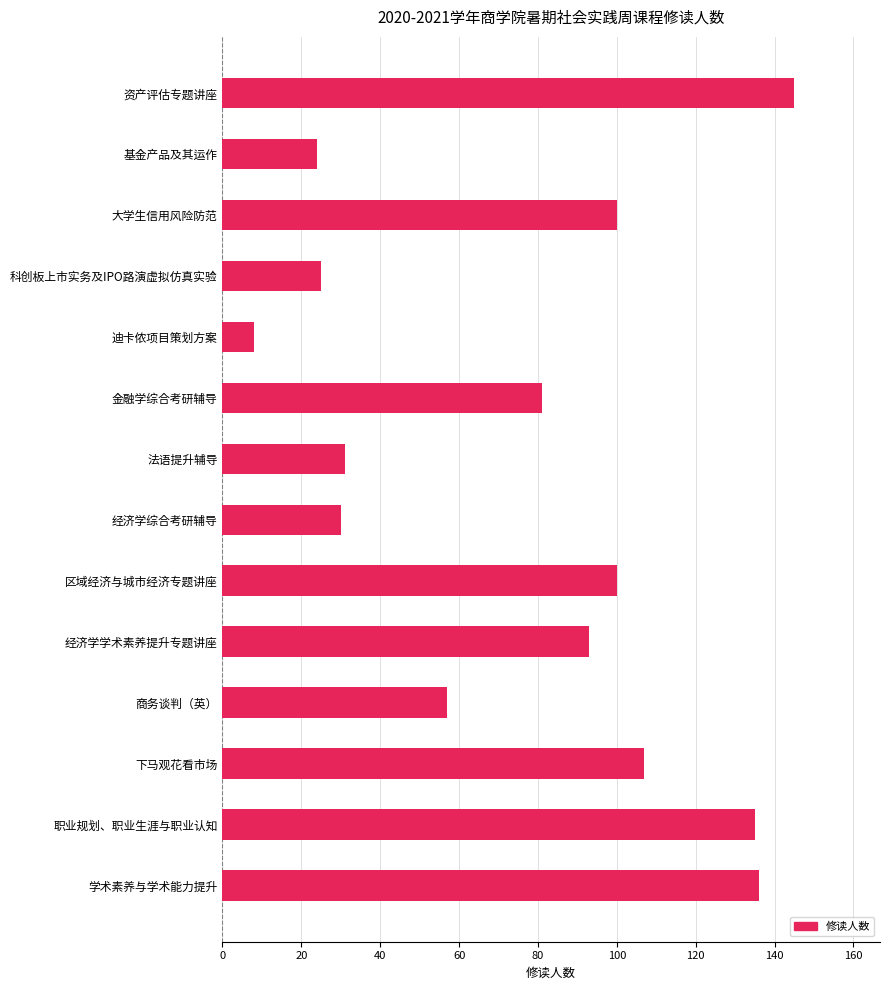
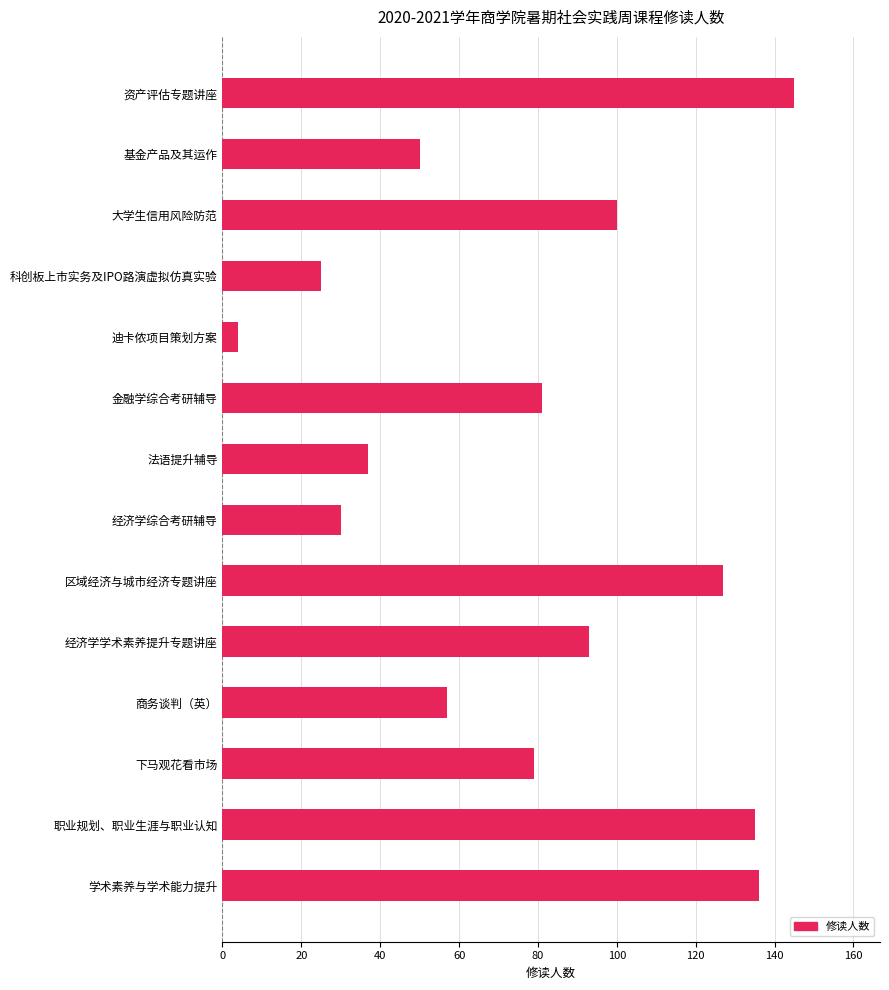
  {
    "资产评估专题讲座": 145,
-   "基金产品及其运作": 24,
+   "基金产品及其运作": 50,
    "大学生信用风险防范": 100,
    "科创板上市实务及IPO路演虚拟仿真实验": 25,
-   "迪卡侬项目策划方案": 8,
+   "迪卡侬项目策划方案": 4,
    "金融学综合考研辅导": 81,
-   "法语提升辅导": 31,
+   "法语提升辅导": 37,
    "经济学综合考研辅导": 30,
-   "区域经济与城市经济专题讲座": 100,
+   "区域经济与城市经济专题讲座": 127,
    "经济学学术素养提升专题讲座": 93,
    "商务谈判（英）": 57,
-   "下马观花看市场": 107,
+   "下马观花看市场": 79,
    "职业规划、职业生涯与职业认知": 135,
    "学术素养与学术能力提升": 136
  }
